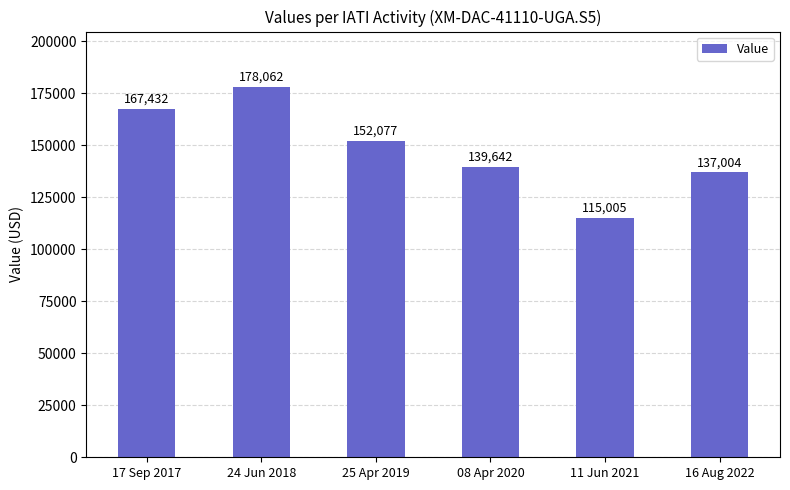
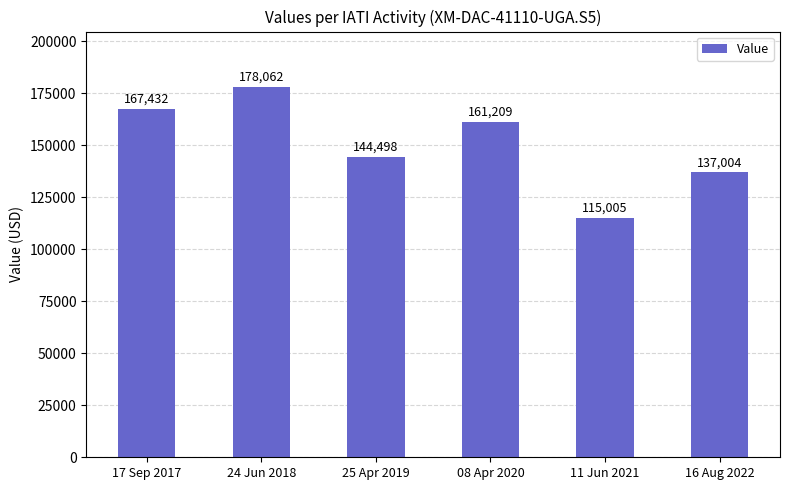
  {
    "17 Sep 2017": "167,432",
    "24 Jun 2018": "178,062",
-   "25 Apr 2019": "152,077",
-   "08 Apr 2020": "139,642",
+   "25 Apr 2019": "144,498",
+   "08 Apr 2020": "161,209",
    "11 Jun 2021": "115,005",
    "16 Aug 2022": "137,004"
  }
